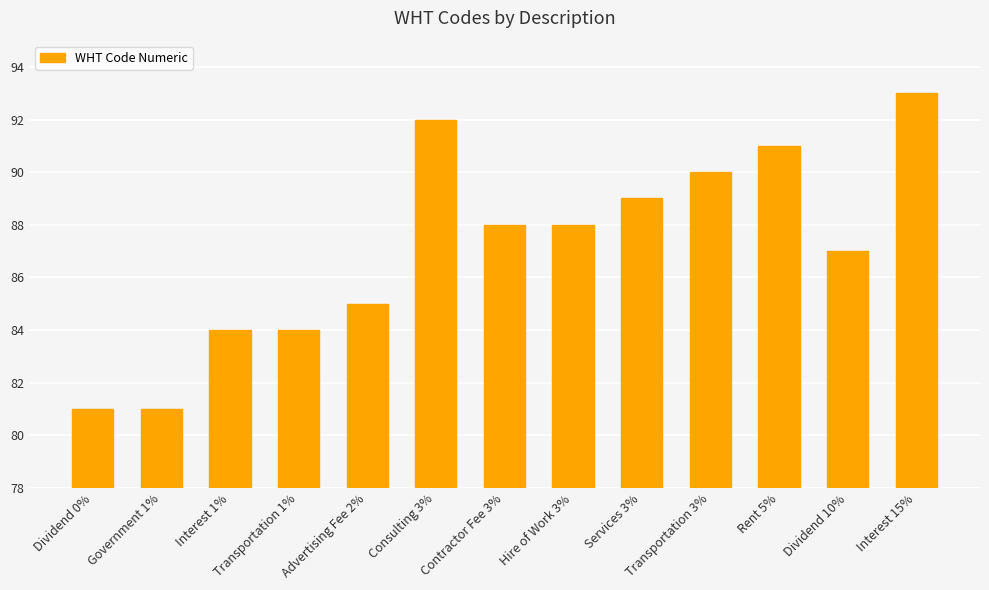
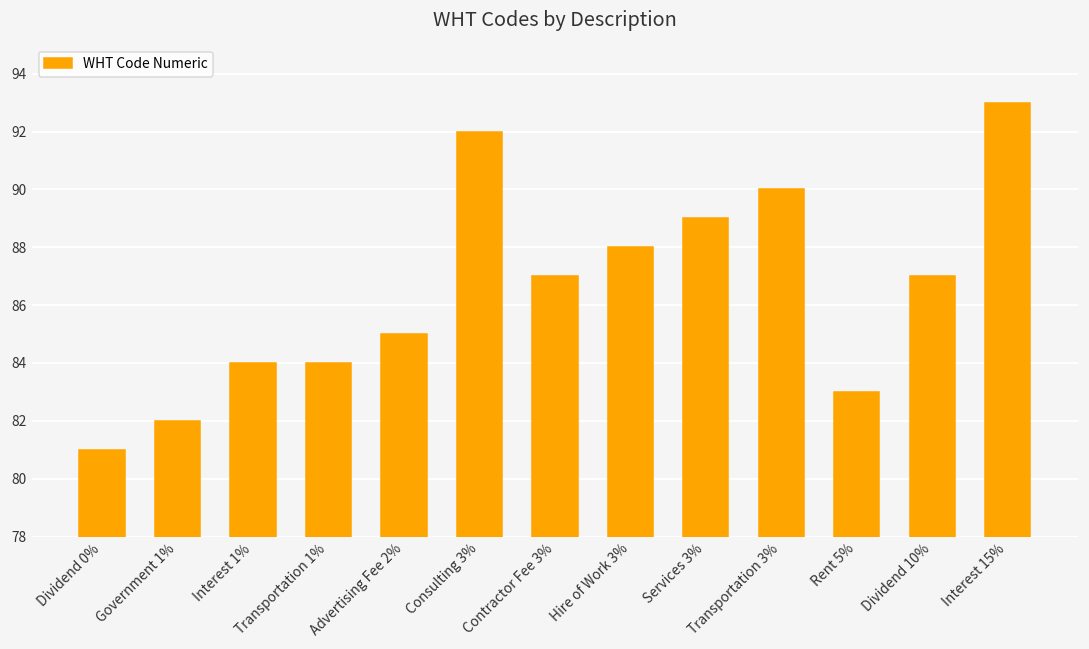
  {
    "Dividend 0%": 81,
-   "Government 1%": 81,
+   "Government 1%": 82,
    "Interest 1%": 84,
    "Transportation 1%": 84,
    "Advertising Fee 2%": 85,
    "Consulting 3%": 92,
-   "Contractor Fee 3%": 88,
+   "Contractor Fee 3%": 87,
    "Hire of Work 3%": 88,
    "Services 3%": 89,
    "Transportation 3%": 90,
-   "Rent 5%": 91,
+   "Rent 5%": 83,
    "Dividend 10%": 87,
    "Interest 15%": 93
  }
